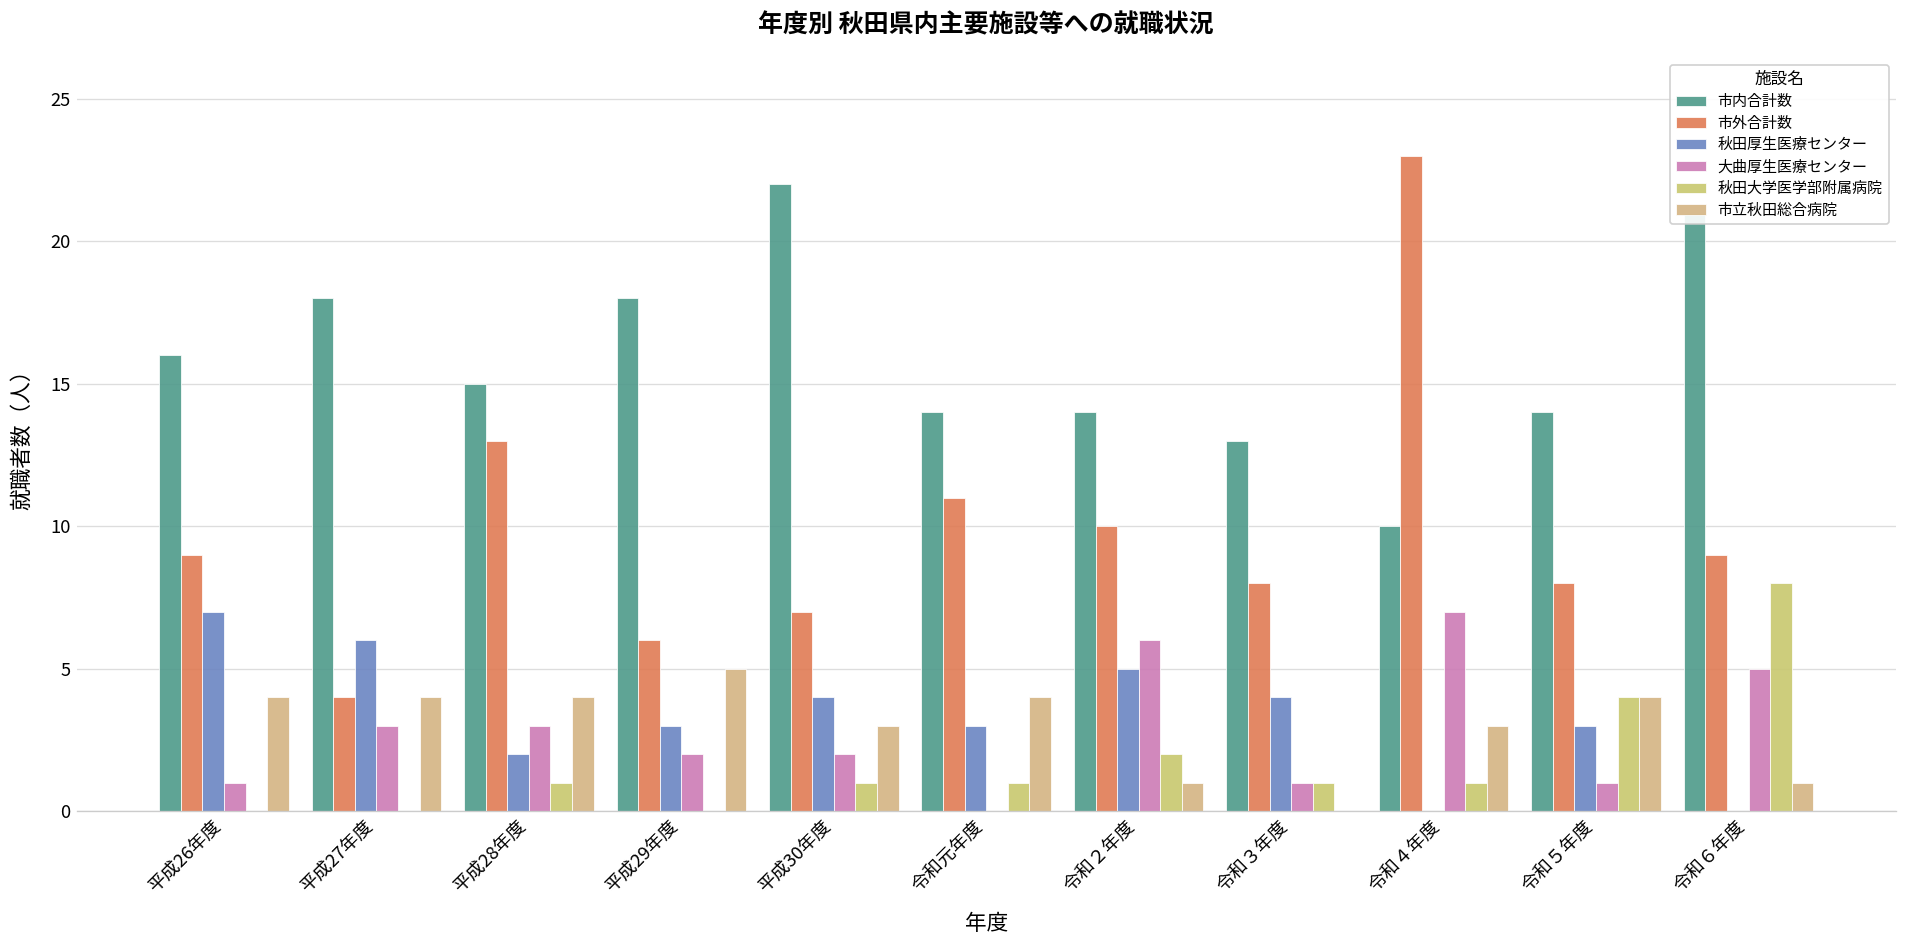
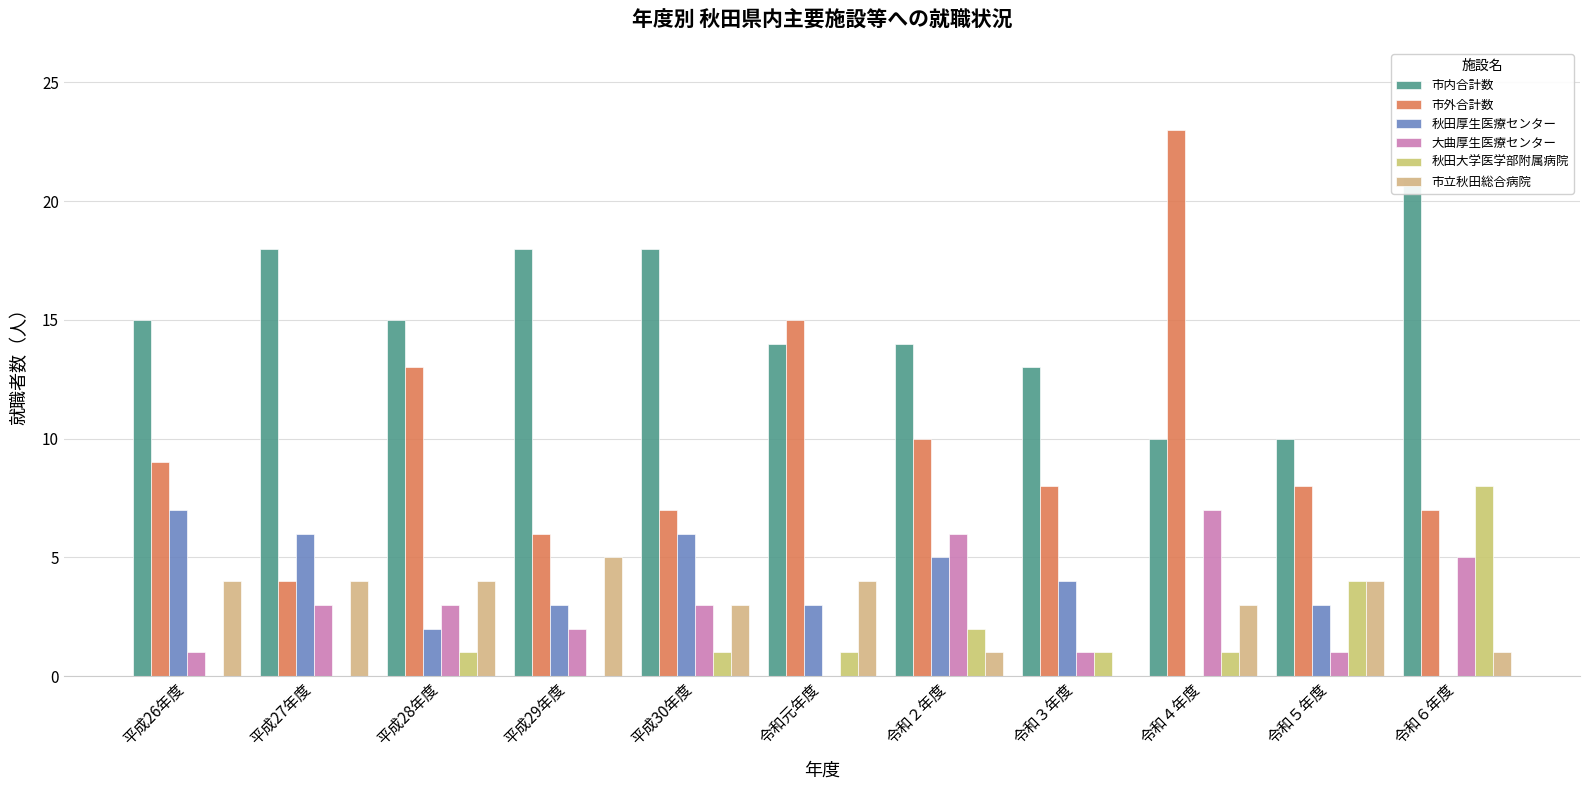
  {
    "市内合計数": {
-     "平成26年度": 16,
+     "平成26年度": 15,
      "平成27年度": 18,
      "平成28年度": 15,
      "平成29年度": 18,
-     "平成30年度": 22,
+     "平成30年度": 18,
      "令和元年度": 14,
      "令和２年度": 14,
      "令和３年度": 13,
      "令和４年度": 10,
-     "令和５年度": 14
+     "令和５年度": 10
    },
    "市外合計数": {
      "平成26年度": 9,
      "平成27年度": 4,
      "平成28年度": 13,
      "平成29年度": 6,
      "平成30年度": 7,
-     "令和元年度": 11,
+     "令和元年度": 15,
      "令和２年度": 10,
      "令和３年度": 8,
      "令和４年度": 23,
      "令和５年度": 8,
-     "令和６年度": 9
+     "令和６年度": 7
    },
    "秋田厚生医療センター": {
      "平成26年度": 7,
      "平成27年度": 6,
      "平成28年度": 2,
      "平成29年度": 3,
-     "平成30年度": 4,
+     "平成30年度": 6,
      "令和元年度": 3,
      "令和２年度": 5,
      "令和３年度": 4,
      "令和４年度": 0,
      "令和５年度": 3,
      "令和６年度": 0
    },
    "大曲厚生医療センター": {
      "平成26年度": 1,
      "平成27年度": 3,
      "平成28年度": 3,
      "平成29年度": 2,
-     "平成30年度": 2,
+     "平成30年度": 3,
      "令和元年度": 0,
      "令和２年度": 6,
      "令和３年度": 1,
      "令和４年度": 7,
      "令和５年度": 1,
      "令和６年度": 5
    }
  }
